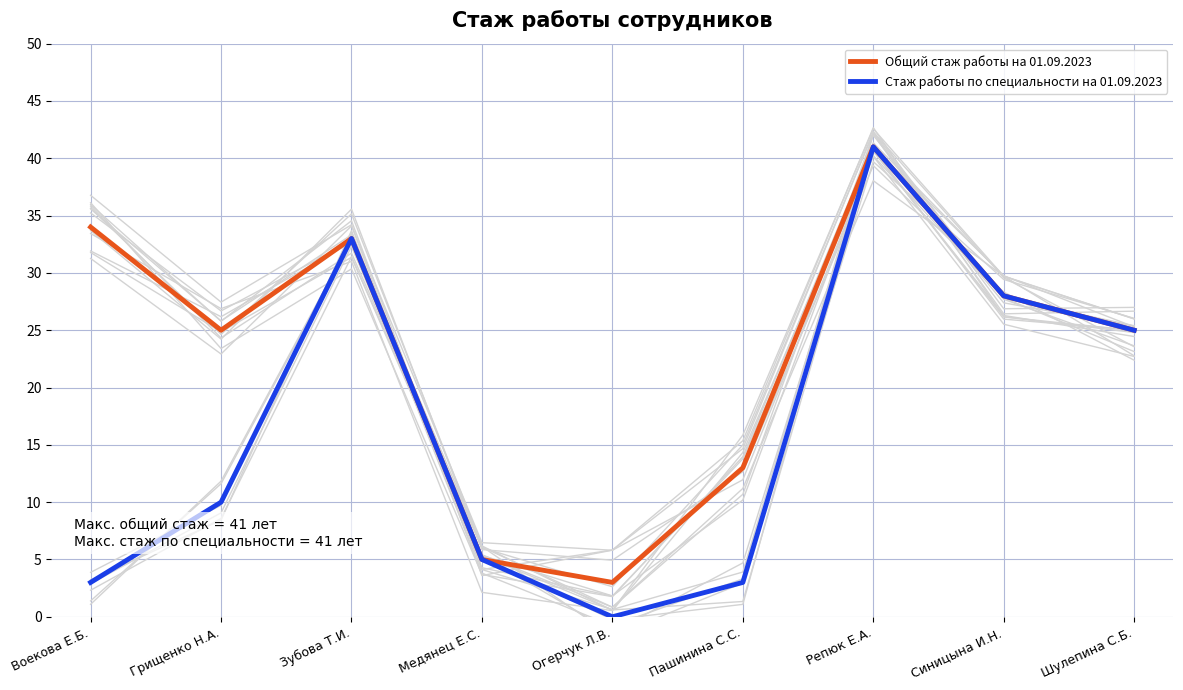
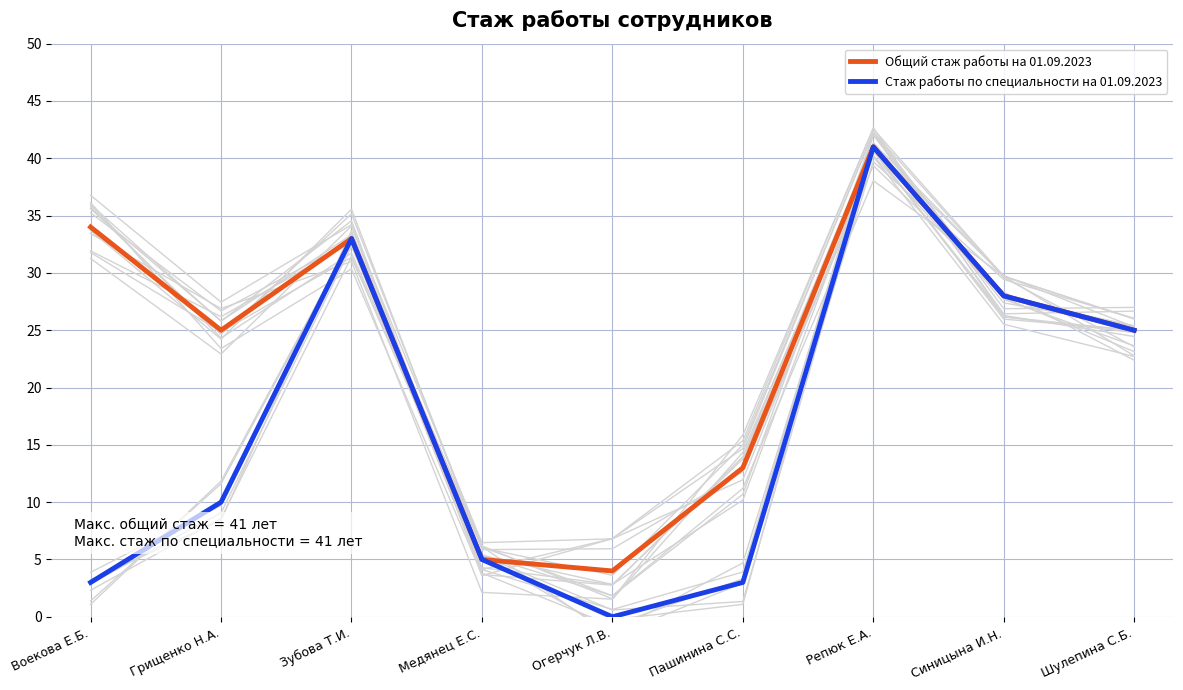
  {
    "Общий стаж работы на 01.09.2023": {
      "Воекова Е.Б.": 34,
-     "Огерчук Л.В.": 3,
+     "Огерчук Л.В.": 4,
      "Пашинина С.С.": 13
    },
    "Стаж работы по специальности на 01.09.2023": {
      "Грищенко Н.А.": 10,
      "Огерчук Л.В.": 0
    }
  }
